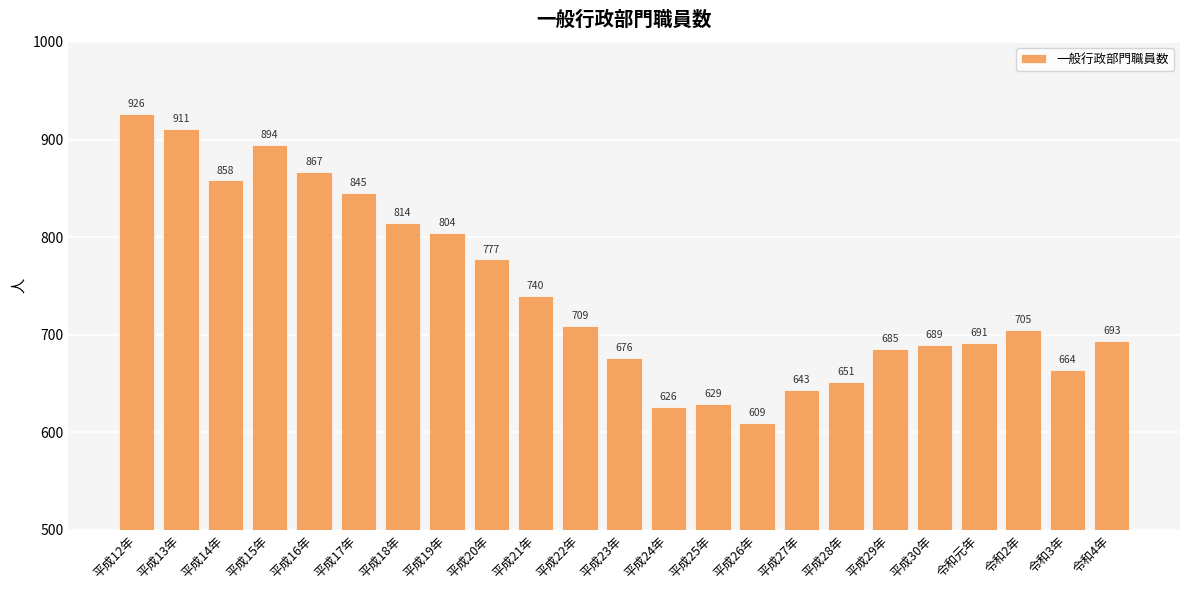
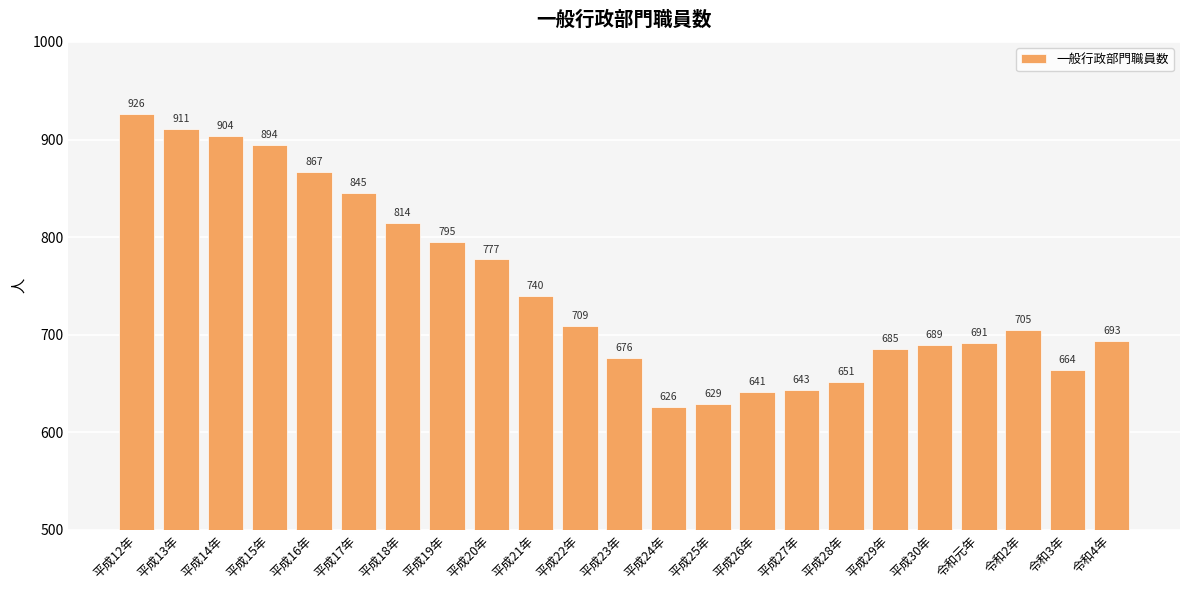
  {
    "平成12年": 926,
    "平成13年": 911,
-   "平成14年": 858,
+   "平成14年": 904,
    "平成15年": 894,
    "平成16年": 867,
    "平成17年": 845,
    "平成18年": 814,
-   "平成19年": 804,
+   "平成19年": 795,
    "平成20年": 777,
    "平成21年": 740,
    "平成22年": 709,
    "平成23年": 676,
    "平成24年": 626,
    "平成25年": 629,
-   "平成26年": 609,
+   "平成26年": 641,
    "平成27年": 643,
    "平成28年": 651,
    "平成29年": 685,
    "平成30年": 689,
    "令和元年": 691,
    "令和2年": 705,
    "令和3年": 664,
    "令和4年": 693
  }
